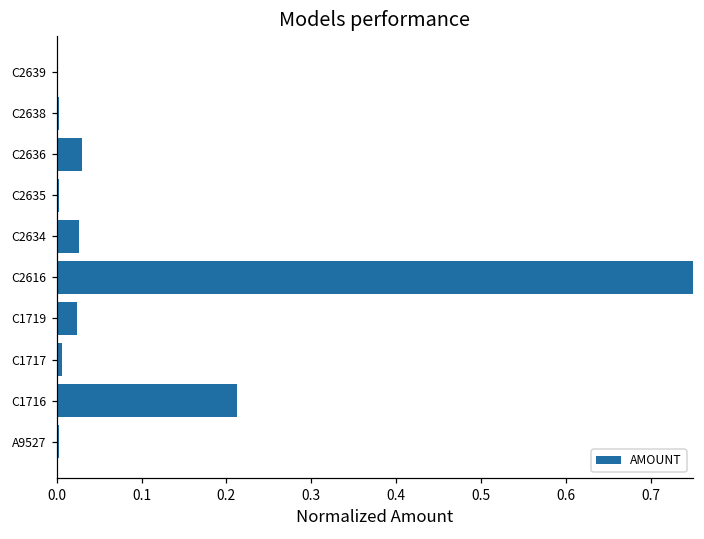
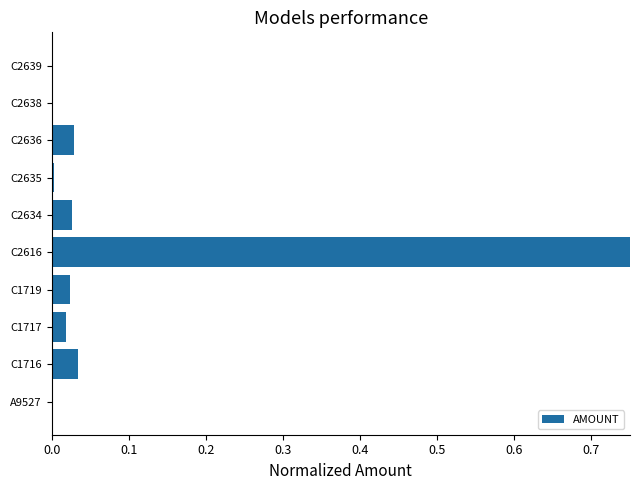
  {
    "C2636": 0.03,
    "C2634": 0.03,
    "C1719": 0.02,
-   "C1717": 0.01,
-   "C1716": 0.21
+   "C1717": 0.02,
+   "C1716": 0.03
  }
